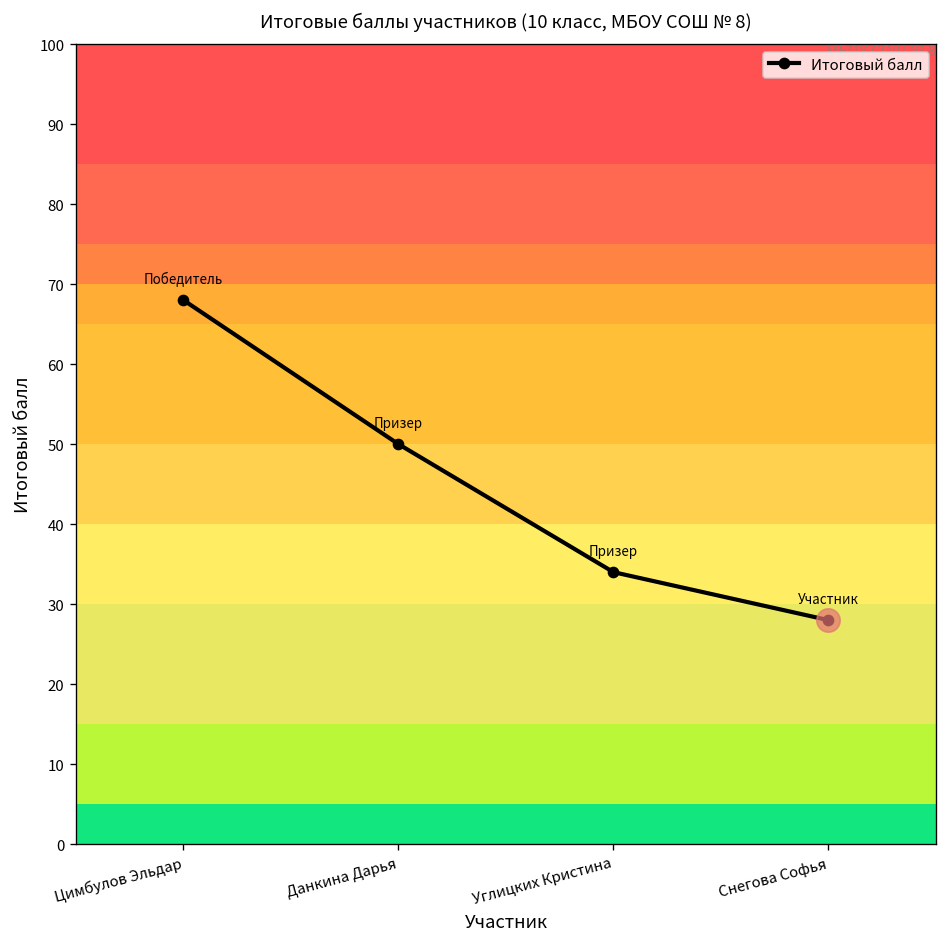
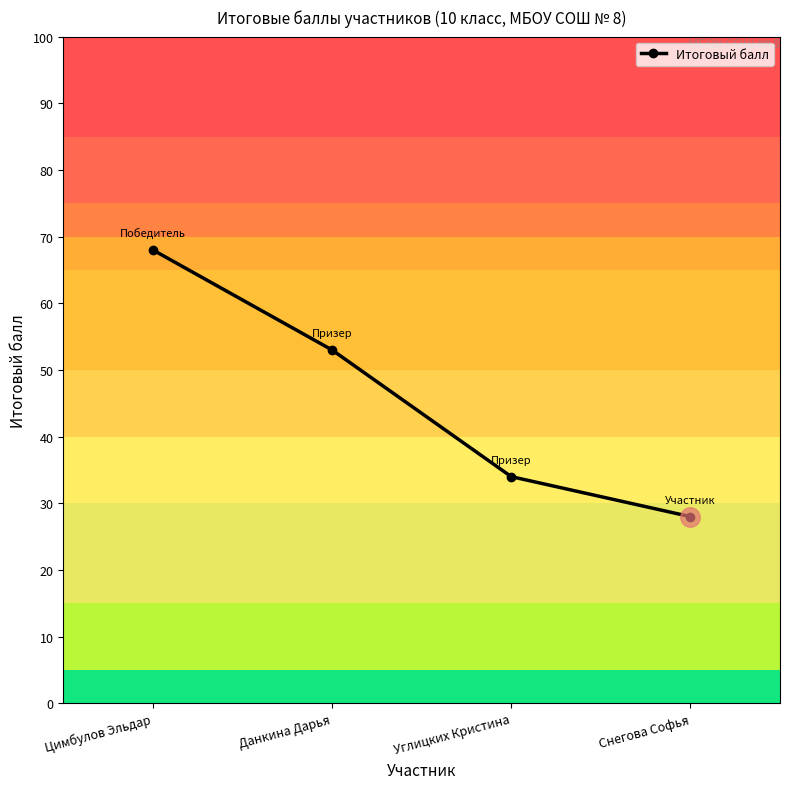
  {
    "Итоговый балл": {
      "Цимбулов Эльдар": 68,
-     "Данкина Дарья": 50,
+     "Данкина Дарья": 53,
      "Углицких Кристина": 34
    }
  }
